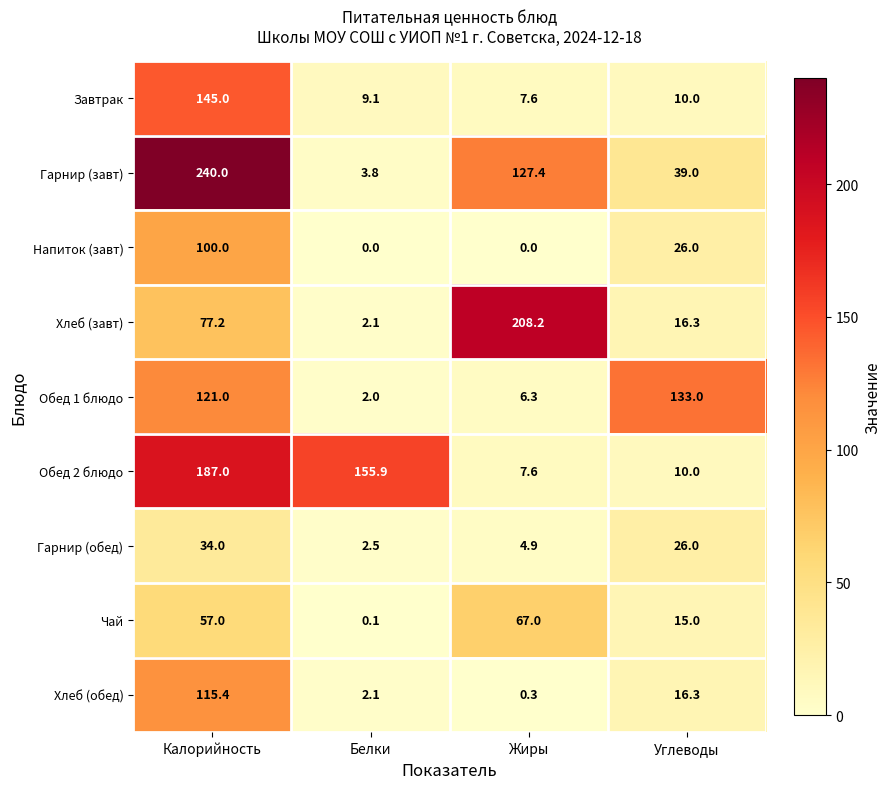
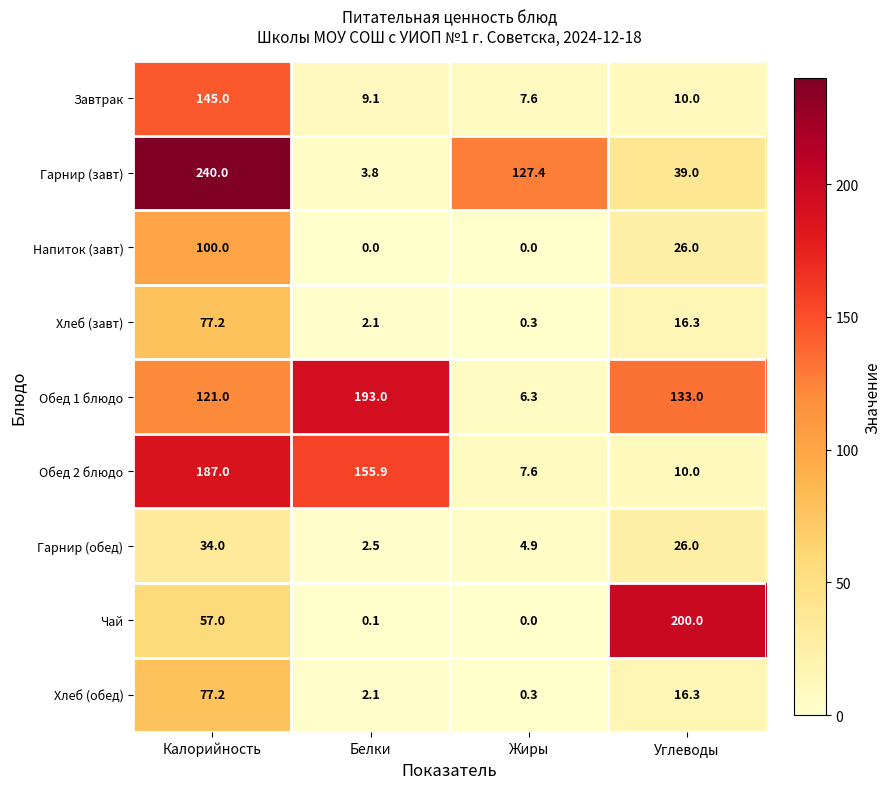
  {
    "Завтрак": {
      "Калорийность": 145.0,
      "Белки": 9.1,
      "Жиры": 7.6,
      "Углеводы": 10.0
    },
    "Гарнир (завт)": {
      "Калорийность": 240.0,
      "Белки": 3.8,
      "Жиры": 127.4,
      "Углеводы": 39.0
    },
    "Напиток (завт)": {
      "Калорийность": 100.0,
      "Белки": 0.0,
      "Жиры": 0.0,
      "Углеводы": 26.0
    },
    "Хлеб (завт)": {
      "Калорийность": 77.2,
      "Белки": 2.1,
-     "Жиры": 208.2,
+     "Жиры": 0.3,
      "Углеводы": 16.3
    },
    "Обед 1 блюдо": {
      "Калорийность": 121.0,
-     "Белки": 2.0,
+     "Белки": 193.0,
      "Жиры": 6.3,
      "Углеводы": 133.0
    },
    "Обед 2 блюдо": {
      "Калорийность": 187.0,
      "Белки": 155.9,
      "Жиры": 7.6,
      "Углеводы": 10.0
    },
    "Гарнир (обед)": {
      "Калорийность": 34.0,
      "Белки": 2.5,
      "Жиры": 4.9,
      "Углеводы": 26.0
    },
    "Чай": {
      "Калорийность": 57.0,
      "Белки": 0.1,
-     "Жиры": 67.0,
-     "Углеводы": 15.0
+     "Жиры": 0.0,
+     "Углеводы": 200.0
    },
    "Хлеб (обед)": {
-     "Калорийность": 115.4,
+     "Калорийность": 77.2,
      "Белки": 2.1,
      "Жиры": 0.3,
      "Углеводы": 16.3
    }
  }
